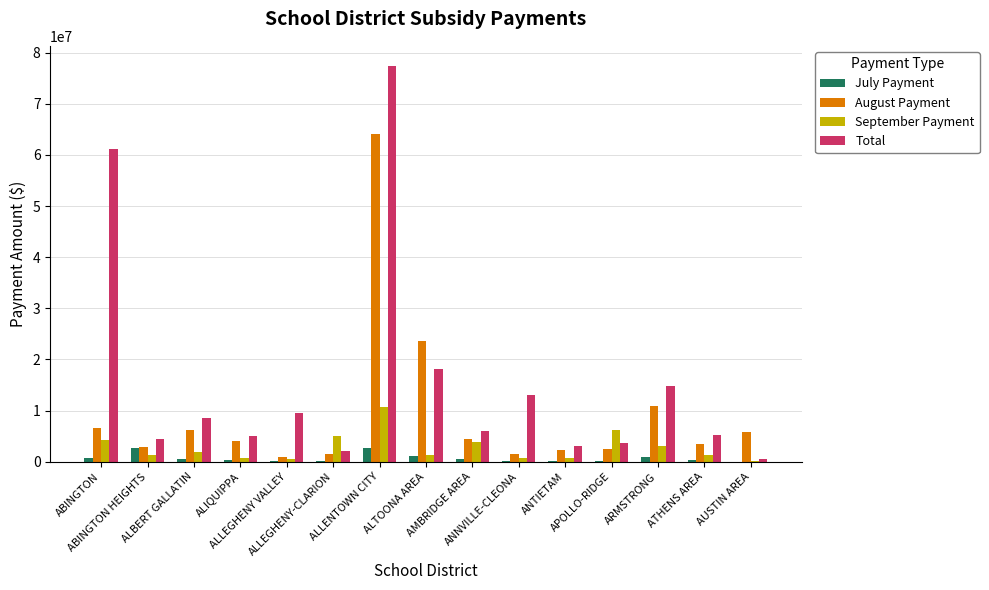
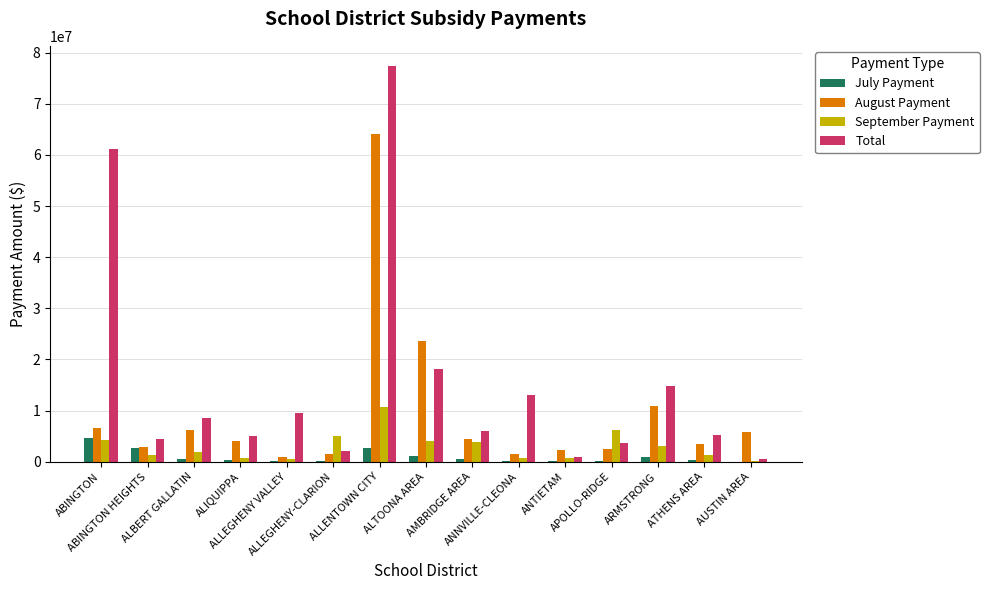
  {
    "July Payment": {
-     "ABINGTON": 1000000,
+     "ABINGTON": 5000000,
      "ABINGTON HEIGHTS": 3000000,
      "ALBERT GALLATIN": 1000000,
      "ALLENTOWN CITY": 3000000,
      "ALTOONA AREA": 1000000,
      "ARMSTRONG": 1000000
    },
    "August Payment": {
      "ABINGTON": 7000000,
      "ABINGTON HEIGHTS": 3000000,
      "ALBERT GALLATIN": 6000000,
      "ALIQUIPPA": 4000000,
      "ALLEGHENY VALLEY": 1000000,
      "ALLEGHENY-CLARION": 1000000,
      "ALLENTOWN CITY": 64000000,
      "ALTOONA AREA": 24000000,
      "AMBRIDGE AREA": 4000000,
      "ANNVILLE-CLEONA": 2000000,
      "ANTIETAM": 2000000,
      "APOLLO-RIDGE": 3000000,
      "ARMSTRONG": 11000000,
      "ATHENS AREA": 4000000,
      "AUSTIN AREA": 6000000
    },
    "September Payment": {
      "ABINGTON": 4000000,
      "ABINGTON HEIGHTS": 1000000,
      "ALBERT GALLATIN": 2000000,
      "ALIQUIPPA": 1000000,
      "ALLEGHENY-CLARION": 5000000,
      "ALLENTOWN CITY": 11000000,
-     "ALTOONA AREA": 1000000,
+     "ALTOONA AREA": 4000000,
      "AMBRIDGE AREA": 4000000,
      "ANNVILLE-CLEONA": 1000000,
      "ANTIETAM": 1000000,
      "APOLLO-RIDGE": 6000000,
      "ARMSTRONG": 3000000,
      "ATHENS AREA": 1000000
    },
    "Total": {
      "ABINGTON": 61000000,
      "ABINGTON HEIGHTS": 5000000,
      "ALBERT GALLATIN": 9000000,
      "ALIQUIPPA": 5000000,
      "ALLEGHENY VALLEY": 10000000,
      "ALLEGHENY-CLARION": 2000000,
      "ALLENTOWN CITY": 77000000,
      "ALTOONA AREA": 18000000,
      "AMBRIDGE AREA": 6000000,
      "ANNVILLE-CLEONA": 13000000,
-     "ANTIETAM": 3000000,
+     "ANTIETAM": 1000000,
      "APOLLO-RIDGE": 4000000,
      "ARMSTRONG": 15000000,
      "ATHENS AREA": 5000000,
      "AUSTIN AREA": 1000000
    }
  }
